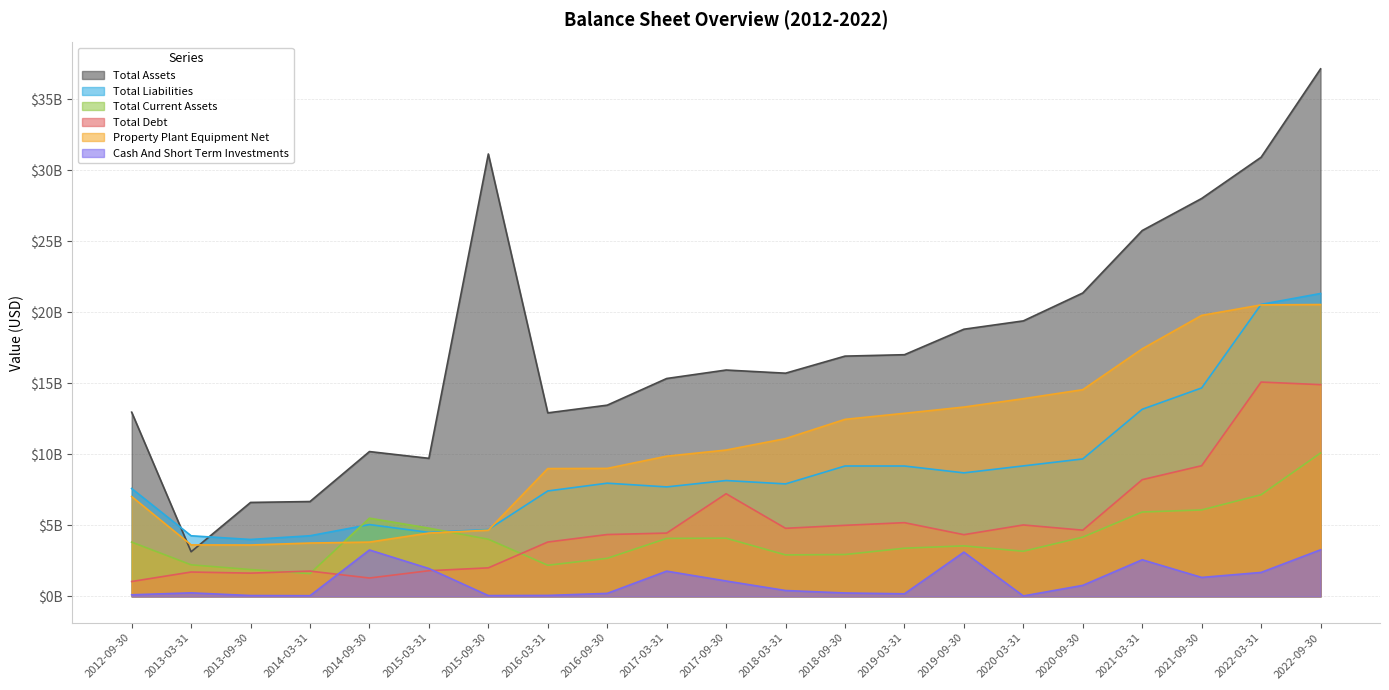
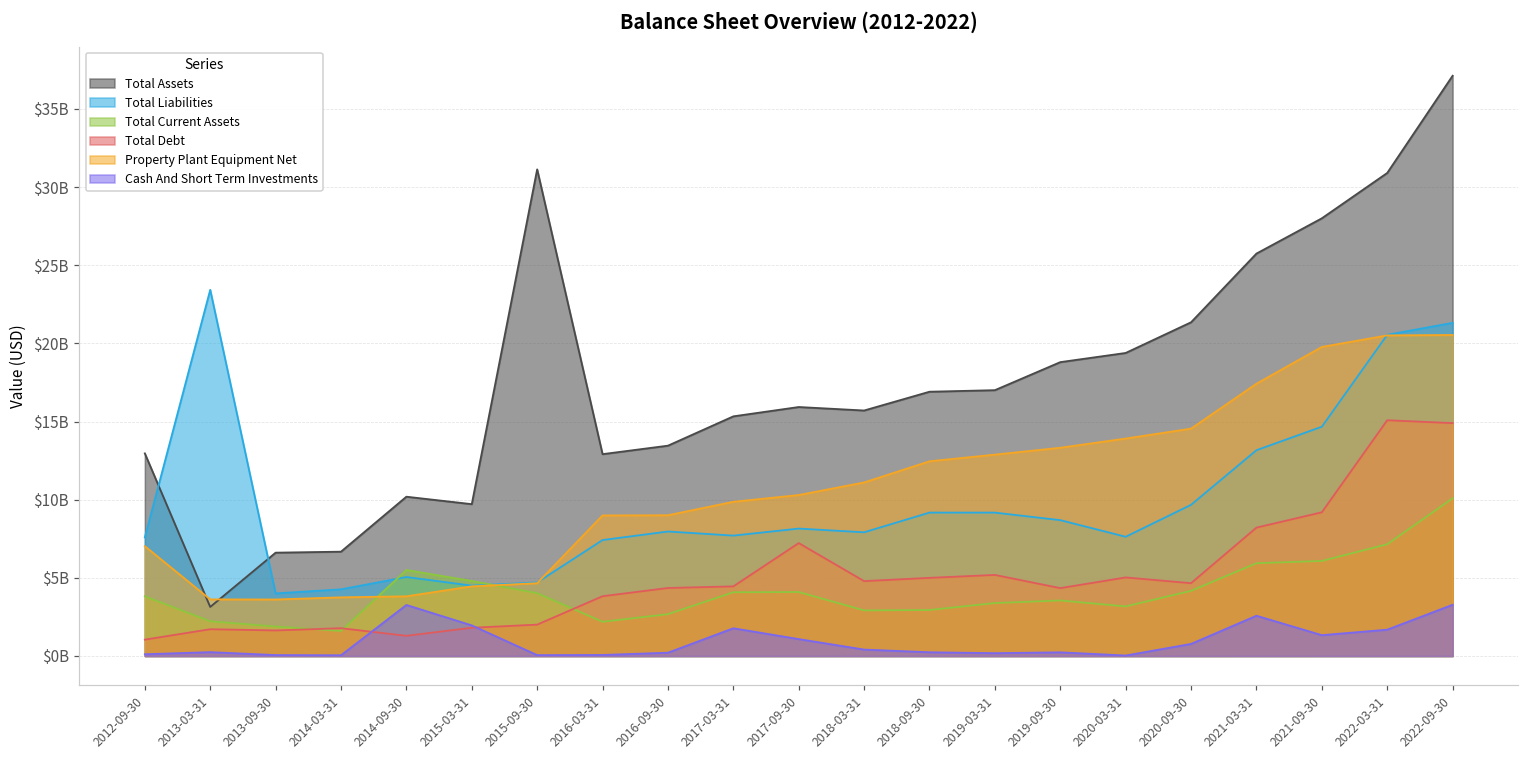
  {
    "Total Assets": {
      "2012-09-30": "$13000000000",
      "2013-03-31": "$3100000000",
      "2013-09-30": "$6600000000",
      "2014-03-31": "$6700000000",
      "2014-09-30": "$10200000000",
      "2015-03-31": "$9700000000",
      "2015-09-30": "$31100000000",
      "2016-03-31": "$12900000000",
      "2016-09-30": "$13500000000",
      "2017-03-31": "$15300000000",
      "2017-09-30": "$15900000000",
      "2018-03-31": "$15700000000",
      "2018-09-30": "$16900000000",
      "2019-03-31": "$17000000000",
      "2019-09-30": "$18800000000",
      "2020-03-31": "$19400000000",
      "2020-09-30": "$21400000000",
      "2021-03-31": "$25700000000",
      "2021-09-30": "$28000000000",
      "2022-03-31": "$30900000000",
      "2022-09-30": "$37100000000"
    },
    "Total Liabilities": {
      "2012-09-30": "$7600000000",
-     "2013-03-31": "$4300000000",
+     "2013-03-31": "$23400000000",
      "2013-09-30": "$4000000000",
      "2014-03-31": "$4300000000",
      "2014-09-30": "$5100000000",
      "2016-03-31": "$7400000000",
      "2016-09-30": "$8000000000",
      "2017-03-31": "$7700000000",
      "2017-09-30": "$8200000000",
      "2018-03-31": "$7900000000",
      "2018-09-30": "$9200000000",
      "2019-03-31": "$9200000000",
      "2019-09-30": "$8700000000",
-     "2020-03-31": "$9200000000",
+     "2020-03-31": "$7600000000",
      "2020-09-30": "$9700000000",
      "2021-03-31": "$13200000000",
      "2021-09-30": "$14700000000",
      "2022-09-30": "$21300000000"
    },
    "Total Current Assets": {
      "2012-09-30": "$3800000000",
      "2013-03-31": "$2200000000",
      "2013-09-30": "$1900000000",
      "2014-09-30": "$5500000000",
      "2015-03-31": "$4800000000",
      "2015-09-30": "$4000000000",
      "2016-03-31": "$2200000000",
      "2016-09-30": "$2700000000",
      "2017-03-31": "$4100000000",
      "2017-09-30": "$4100000000",
      "2018-03-31": "$2900000000",
      "2018-09-30": "$2900000000",
      "2019-03-31": "$3400000000",
      "2019-09-30": "$3600000000",
      "2020-03-31": "$3200000000",
      "2020-09-30": "$4200000000",
      "2021-03-31": "$5900000000",
      "2021-09-30": "$6100000000",
      "2022-03-31": "$7200000000",
      "2022-09-30": "$10100000000"
    },
    "Total Debt": {
      "2012-09-30": "$1000000000",
      "2013-03-31": "$1700000000",
      "2013-09-30": "$1600000000",
      "2014-09-30": "$1300000000",
      "2015-09-30": "$2000000000",
      "2016-03-31": "$3800000000",
      "2016-09-30": "$4400000000",
      "2017-03-31": "$4500000000",
      "2017-09-30": "$7200000000",
      "2018-03-31": "$4800000000",
      "2018-09-30": "$5000000000",
      "2019-03-31": "$5200000000",
      "2019-09-30": "$4300000000",
      "2020-03-31": "$5000000000",
      "2020-09-30": "$4700000000",
      "2021-03-31": "$8200000000",
      "2021-09-30": "$9200000000",
      "2022-03-31": "$15100000000",
      "2022-09-30": "$14900000000"
    },
    "Property Plant Equipment Net": {
      "2012-09-30": "$7000000000",
      "2013-03-31": "$3600000000",
      "2013-09-30": "$3600000000",
      "2014-03-31": "$3800000000",
      "2014-09-30": "$3800000000",
      "2016-03-31": "$9000000000",
      "2016-09-30": "$9000000000",
      "2017-03-31": "$9900000000",
      "2017-09-30": "$10300000000",
      "2018-03-31": "$11100000000",
      "2018-09-30": "$12500000000",
      "2019-03-31": "$12900000000",
      "2019-09-30": "$13300000000",
      "2020-03-31": "$13900000000",
      "2020-09-30": "$14500000000",
      "2021-03-31": "$17400000000",
      "2021-09-30": "$19800000000",
      "2022-09-30": "$20500000000"
    },
    "Cash And Short Term Investments": {
      "2012-09-30": "$100000000",
      "2013-03-31": "$200000000",
      "2013-09-30": "$100000000",
      "2014-03-31": "$0",
      "2014-09-30": "$3300000000",
      "2015-09-30": "$100000000",
      "2016-03-31": "$100000000",
      "2016-09-30": "$200000000",
      "2017-03-31": "$1800000000",
      "2017-09-30": "$1100000000",
      "2018-03-31": "$400000000",
      "2018-09-30": "$200000000",
      "2019-03-31": "$200000000",
-     "2019-09-30": "$3100000000",
+     "2019-09-30": "$200000000",
      "2020-03-31": "$0",
      "2020-09-30": "$800000000",
      "2021-03-31": "$2600000000",
      "2021-09-30": "$1300000000",
      "2022-03-31": "$1700000000",
      "2022-09-30": "$3300000000"
    }
  }
